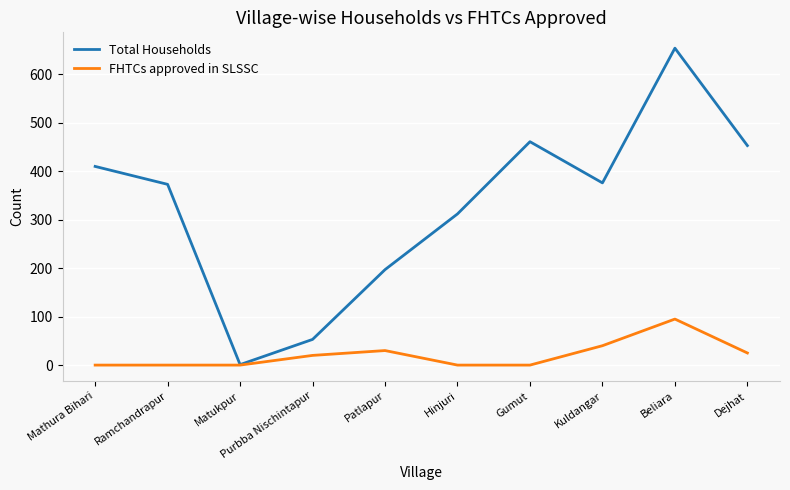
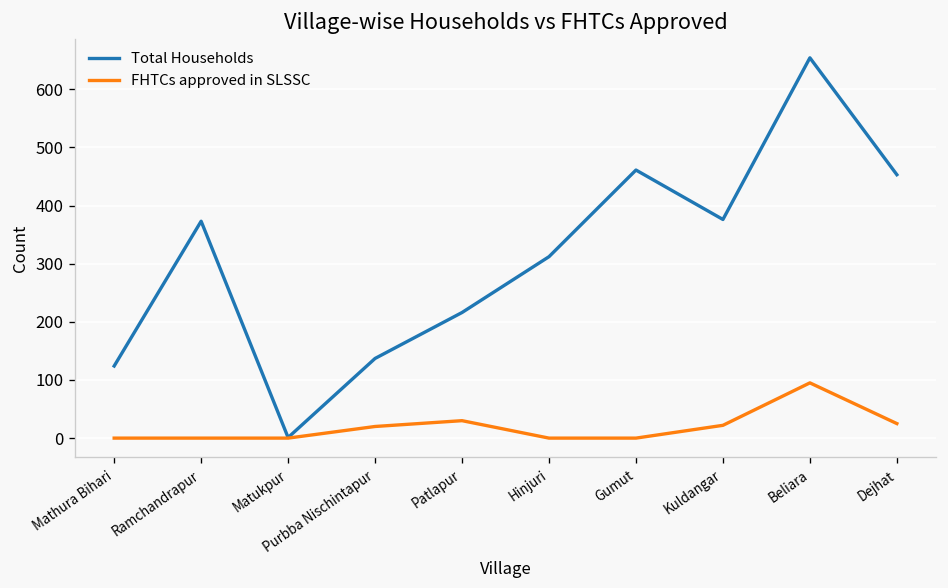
  {
    "Total Households": {
-     "Mathura Bihari": 410,
+     "Mathura Bihari": 120,
      "Ramchandrapur": 370,
-     "Purbba Nischintapur": 50,
-     "Patlapur": 200,
+     "Purbba Nischintapur": 140,
+     "Patlapur": 220,
      "Hinjuri": 310,
      "Gumut": 460,
      "Kuldangar": 380,
      "Beliara": 650,
      "Dejhat": 450
    },
    "FHTCs approved in SLSSC": {
      "Mathura Bihari": 0,
      "Ramchandrapur": 0,
      "Purbba Nischintapur": 20,
      "Patlapur": 30,
      "Hinjuri": 0,
      "Gumut": 0,
-     "Kuldangar": 40,
+     "Kuldangar": 20,
      "Beliara": 100,
      "Dejhat": 30
    }
  }
